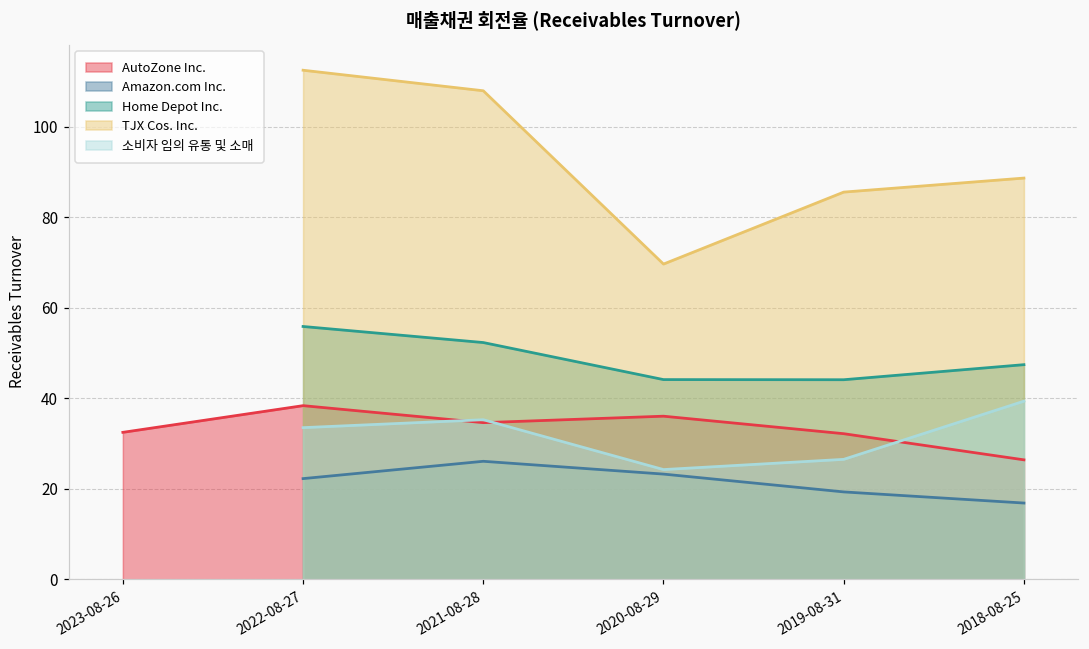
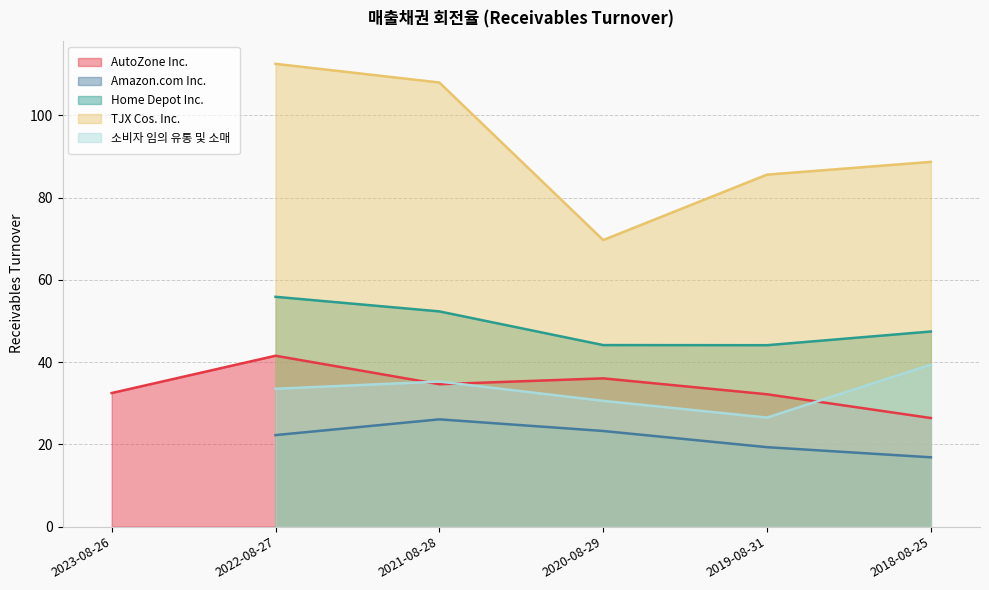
  {
    "AutoZone Inc.": {
      "2023-08-26": 32,
-     "2022-08-27": 38,
+     "2022-08-27": 42,
      "2021-08-28": 35,
      "2020-08-29": 36,
      "2019-08-31": 32,
      "2018-08-25": 26
    },
    "TJX Cos. Inc.": {
      "2022-08-27": 113,
      "2021-08-28": 108,
      "2020-08-29": 70,
      "2019-08-31": 86,
      "2018-08-25": 89
    },
    "소비자 임의 유통 및 소매": {
      "2022-08-27": 34,
      "2021-08-28": 35,
-     "2020-08-29": 24,
+     "2020-08-29": 31,
      "2019-08-31": 27,
      "2018-08-25": 39
    }
  }
